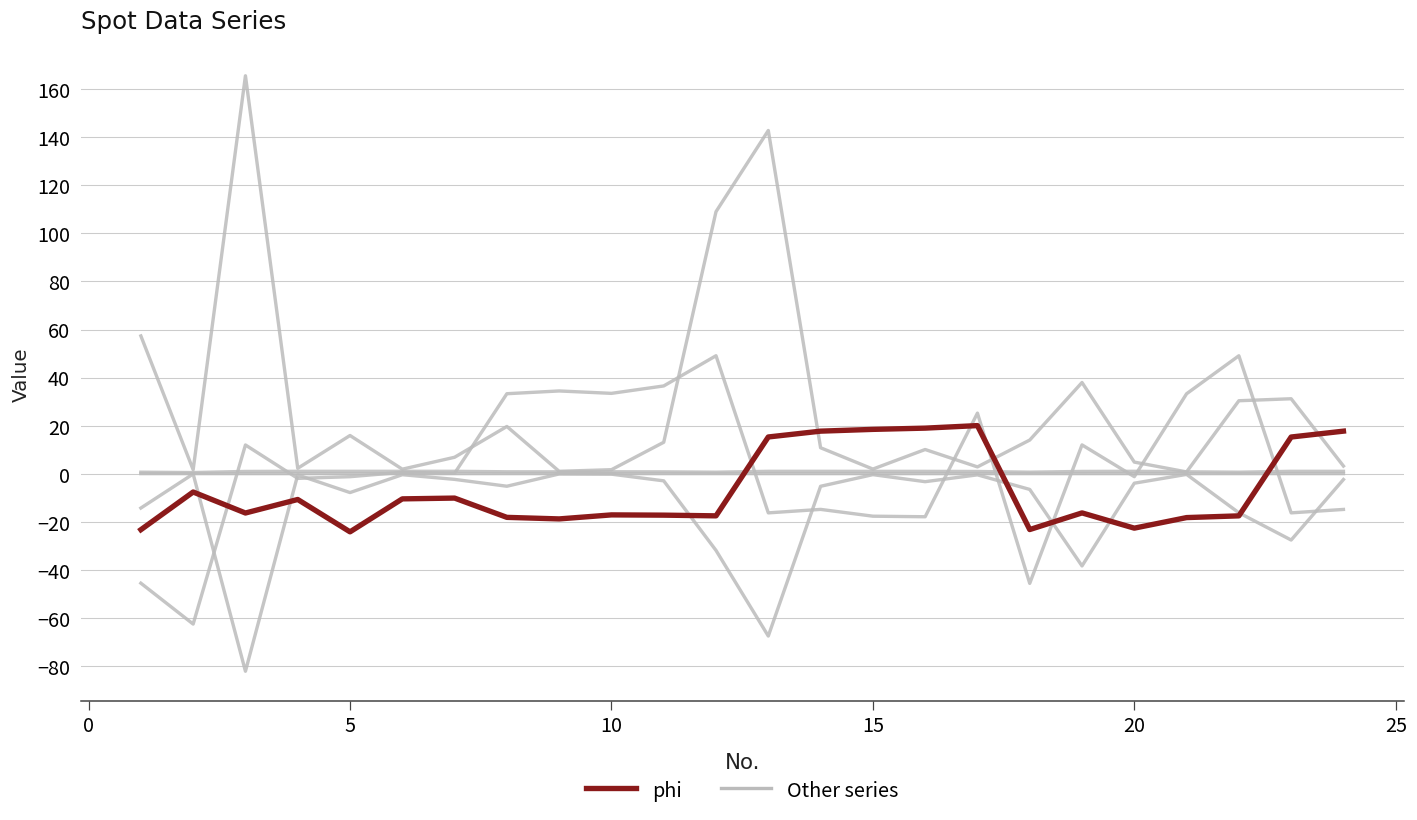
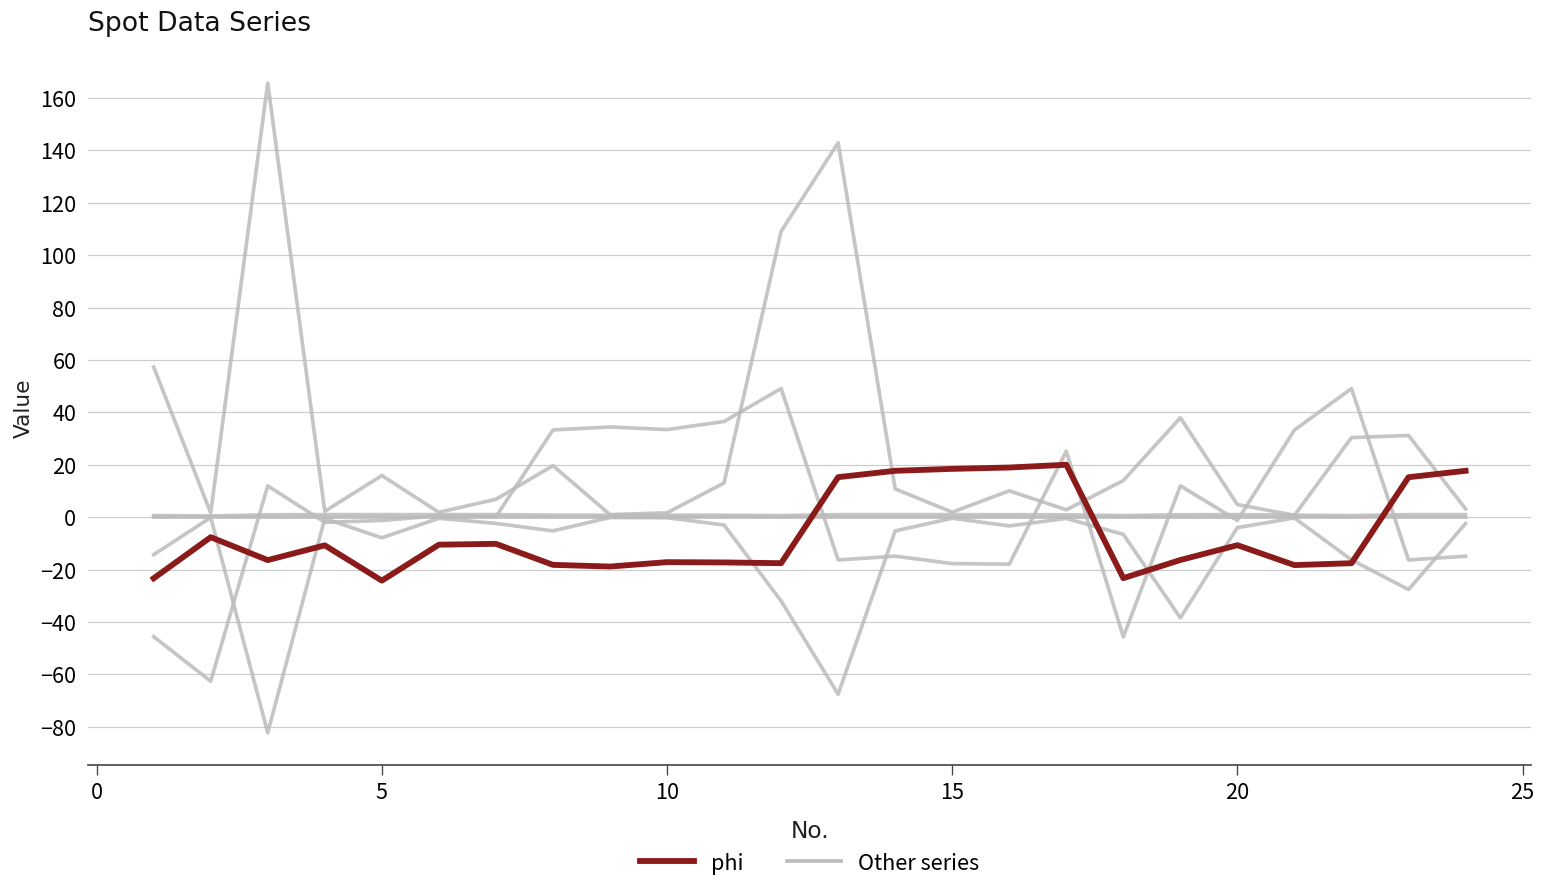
  {
    "phi": {
      "5": -24,
      "10": -17,
      "15": 18,
-     "20": -23
+     "20": -11
    }
  }
